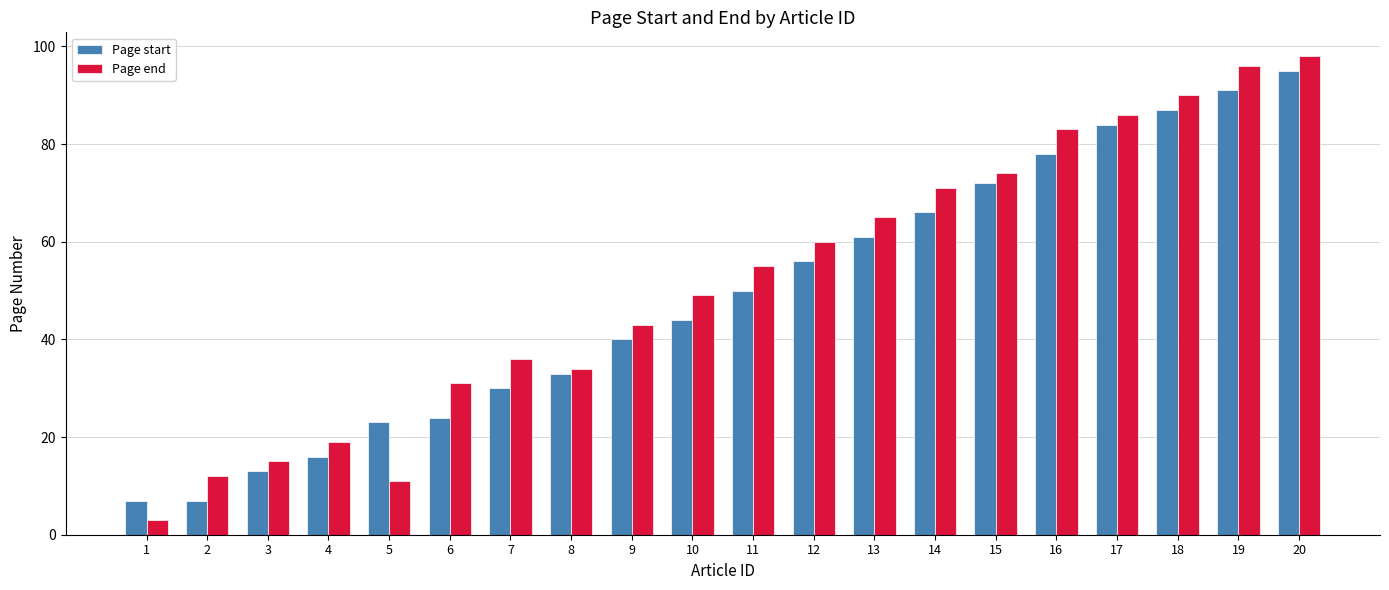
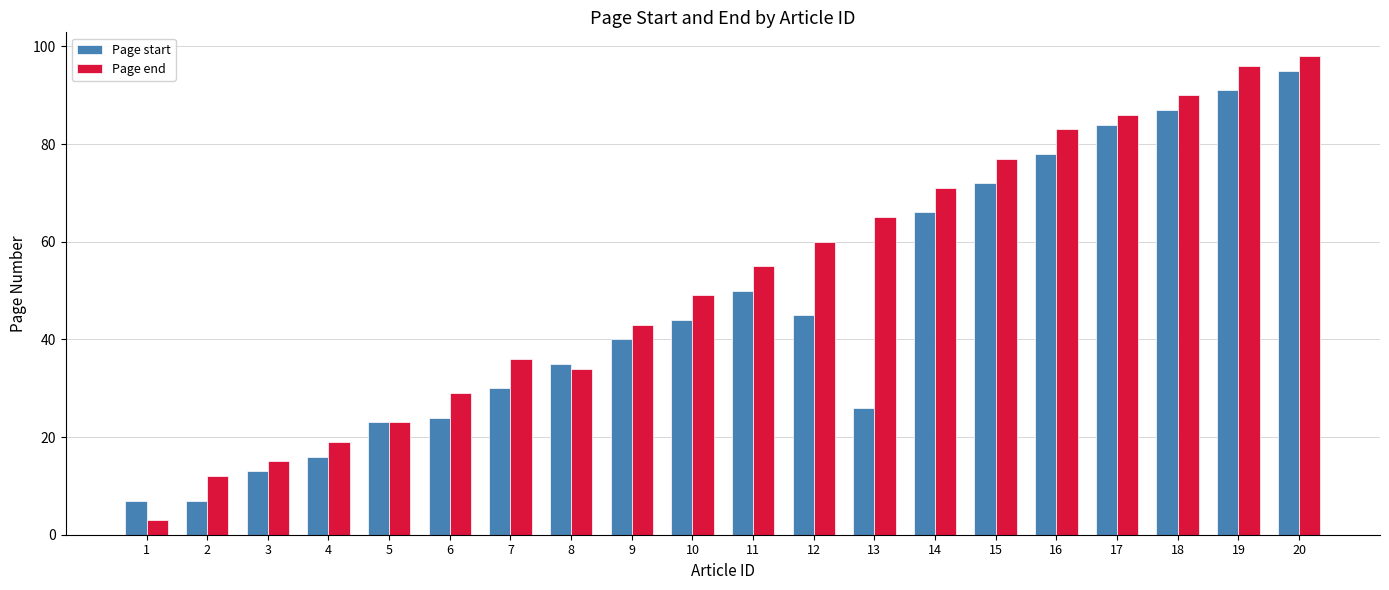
  {
    "Page start": {
      "1": 7,
      "2": 7,
      "3": 13,
      "4": 16,
      "5": 23,
      "6": 24,
      "7": 30,
-     "8": 33,
+     "8": 35,
      "9": 40,
      "10": 44,
      "11": 50,
-     "12": 56,
-     "13": 61,
+     "12": 45,
+     "13": 26,
      "14": 66,
      "15": 72,
      "16": 78,
      "17": 84,
      "18": 87,
      "19": 91,
      "20": 95
    },
    "Page end": {
      "1": 3,
      "2": 12,
      "3": 15,
      "4": 19,
-     "5": 11,
-     "6": 31,
+     "5": 23,
+     "6": 29,
      "7": 36,
      "8": 34,
      "9": 43,
      "10": 49,
      "11": 55,
      "12": 60,
      "13": 65,
      "14": 71,
-     "15": 74,
+     "15": 77,
      "16": 83,
      "17": 86,
      "18": 90,
      "19": 96,
      "20": 98
    }
  }
